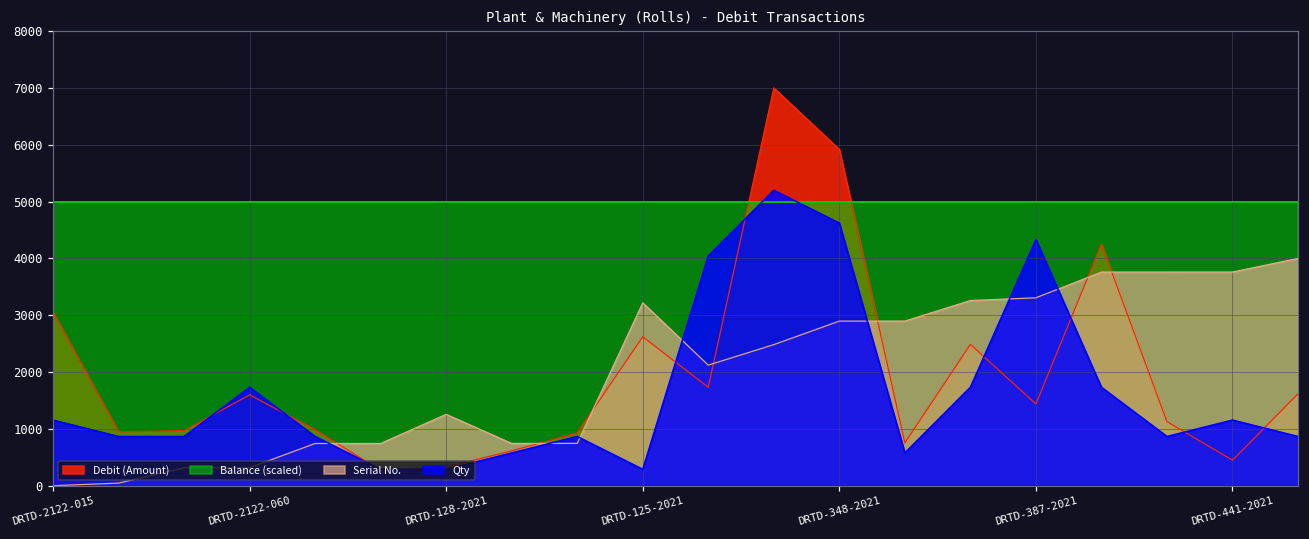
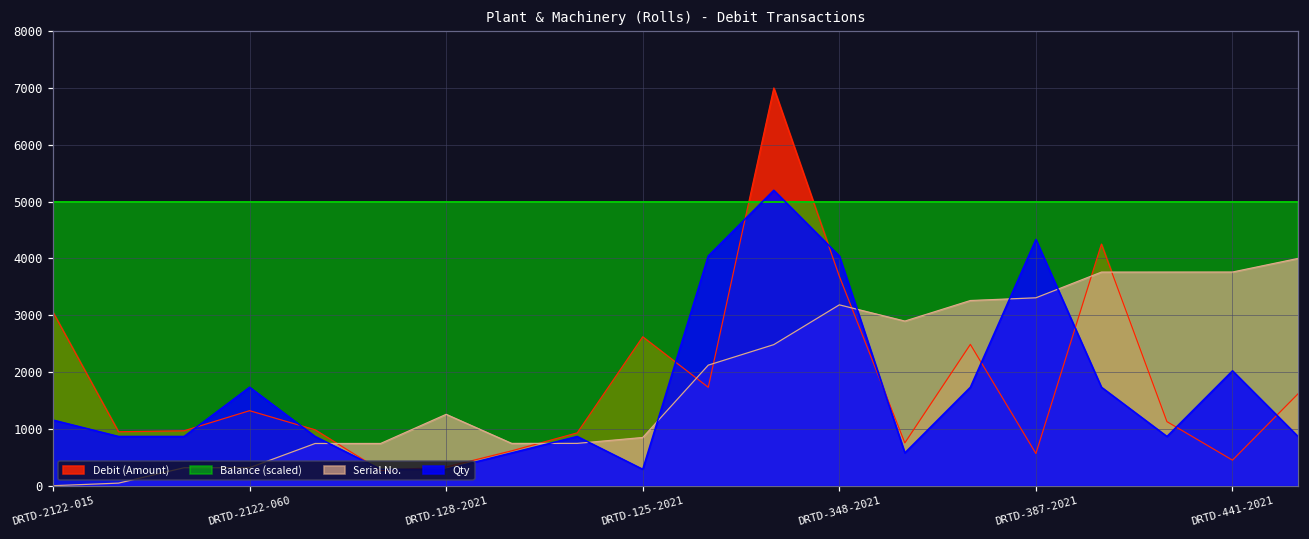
  {
    "Debit (Amount)": {
      "DRTD-2122-015": 3100,
-     "DRTD-2122-060": 1600,
+     "DRTD-2122-060": 1300,
      "DRTD-125-2021": 2600,
-     "DRTD-348-2021": 5900,
-     "DRTD-387-2021": 1400,
+     "DRTD-348-2021": 3700,
+     "DRTD-387-2021": 600,
      "DRTD-441-2021": 400
    },
    "Balance (scaled)": {
      "DRTD-2122-015": 5000,
      "DRTD-2122-060": 5000,
      "DRTD-128-2021": 5000,
      "DRTD-125-2021": 5000,
      "DRTD-348-2021": 5000,
      "DRTD-387-2021": 5000,
      "DRTD-441-2021": 5000
    },
    "Serial No.": {
      "DRTD-2122-015": 0,
      "DRTD-128-2021": 1300,
-     "DRTD-125-2021": 3200,
-     "DRTD-348-2021": 2900,
+     "DRTD-125-2021": 800,
+     "DRTD-348-2021": 3200,
      "DRTD-387-2021": 3300,
      "DRTD-441-2021": 3800
    },
    "Qty": {
      "DRTD-2122-015": 1200,
      "DRTD-2122-060": 1700,
      "DRTD-125-2021": 300,
-     "DRTD-348-2021": 4600,
+     "DRTD-348-2021": 4000,
      "DRTD-387-2021": 4300,
-     "DRTD-441-2021": 1200
+     "DRTD-441-2021": 2000
    }
  }
